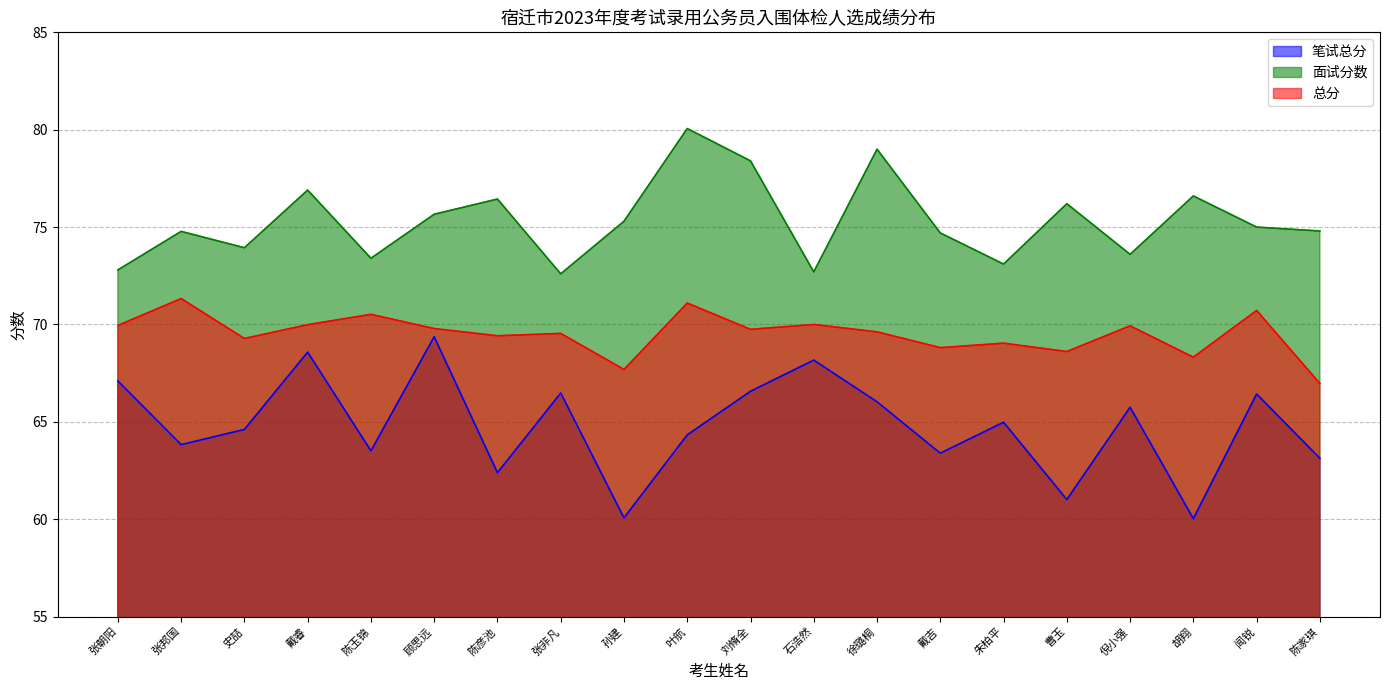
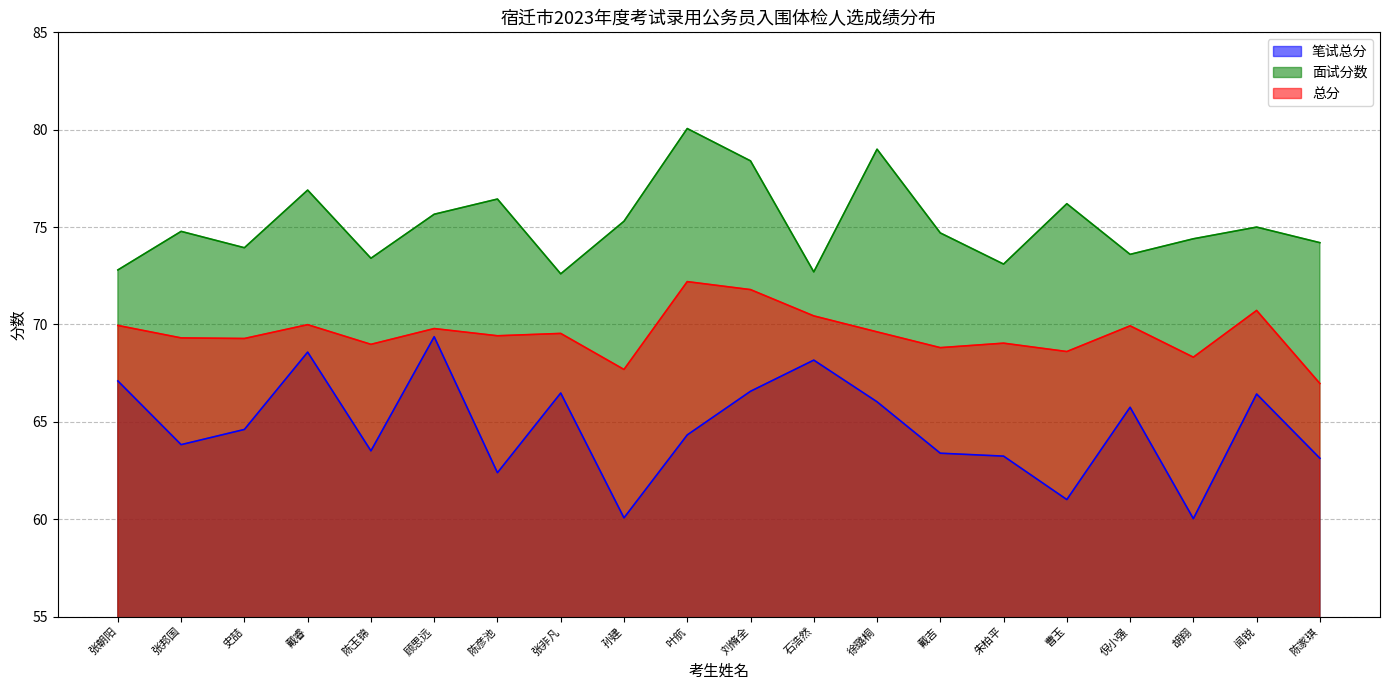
  {
    "笔试总分": {
      "张朝阳": 67.1,
      "张邦国": 63.8,
      "史喆": 64.6,
      "戴睿": 68.6,
      "陈玉锦": 63.5,
      "顾思远": 69.4,
      "陈彦池": 62.4,
      "张非凡": 66.5,
      "孙建": 60.1,
      "叶航": 64.3,
      "刘脩全": 66.6,
      "石浩然": 68.2,
      "徐璐桐": 66.0,
      "戴吉": 63.4,
-     "朱柏平": 65.0,
+     "朱柏平": 63.2,
      "曹玉": 61.0,
      "倪小强": 65.8,
      "胡翔": 60.0,
      "闻锐": 66.4,
      "陈家琪": 63.1
    },
    "面试分数": {
      "张朝阳": 72.8,
      "张邦国": 74.8,
      "史喆": 73.9,
      "戴睿": 76.9,
      "陈玉锦": 73.4,
      "顾思远": 75.7,
      "陈彦池": 76.4,
      "张非凡": 72.6,
      "孙建": 75.3,
      "叶航": 80.1,
      "刘脩全": 78.4,
      "石浩然": 72.7,
      "徐璐桐": 79.0,
      "戴吉": 74.7,
      "朱柏平": 73.1,
      "曹玉": 76.2,
      "倪小强": 73.6,
-     "胡翔": 76.6,
+     "胡翔": 74.4,
      "闻锐": 75.0,
-     "陈家琪": 74.8
+     "陈家琪": 74.2
    },
    "总分": {
      "张朝阳": 70.0,
-     "张邦国": 71.3,
+     "张邦国": 69.3,
      "史喆": 69.3,
      "戴睿": 70.0,
-     "陈玉锦": 70.5,
+     "陈玉锦": 69.0,
      "顾思远": 69.8,
      "陈彦池": 69.4,
      "张非凡": 69.5,
      "孙建": 67.7,
-     "叶航": 71.1,
-     "刘脩全": 69.8,
-     "石浩然": 70.0,
+     "叶航": 72.2,
+     "刘脩全": 71.8,
+     "石浩然": 70.4,
      "徐璐桐": 69.6,
      "戴吉": 68.8,
      "朱柏平": 69.0,
      "曹玉": 68.6,
      "倪小强": 69.9,
      "胡翔": 68.3,
      "闻锐": 70.7,
      "陈家琪": 67.0
    }
  }
